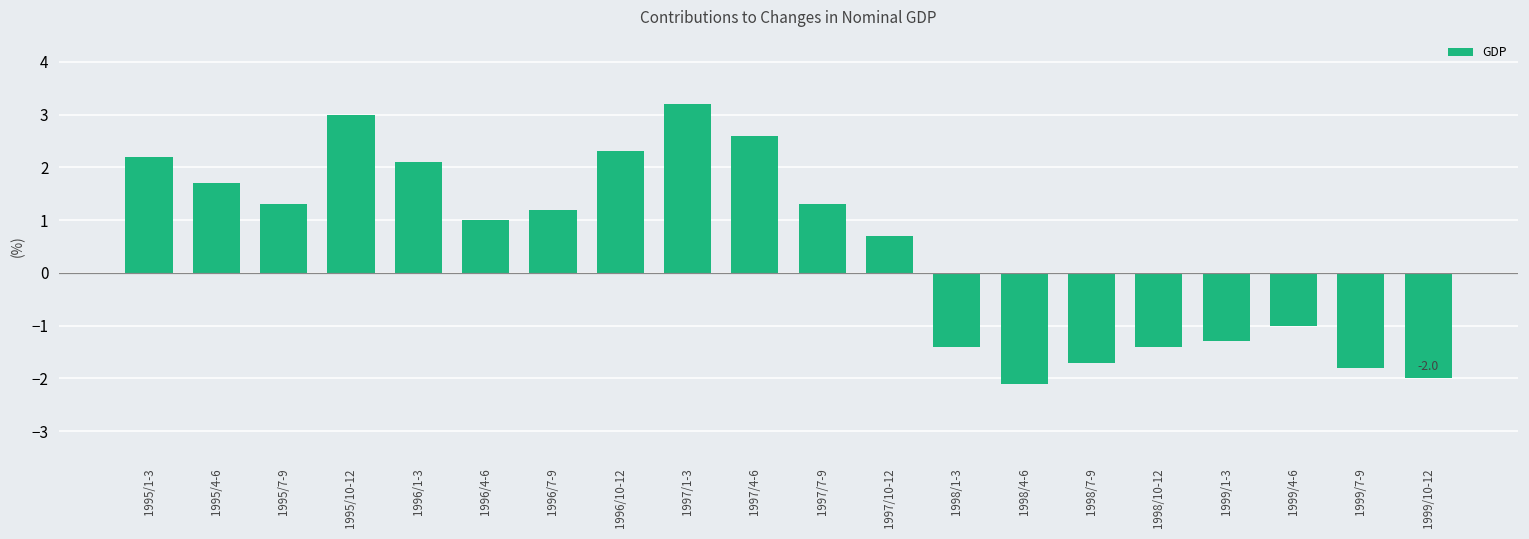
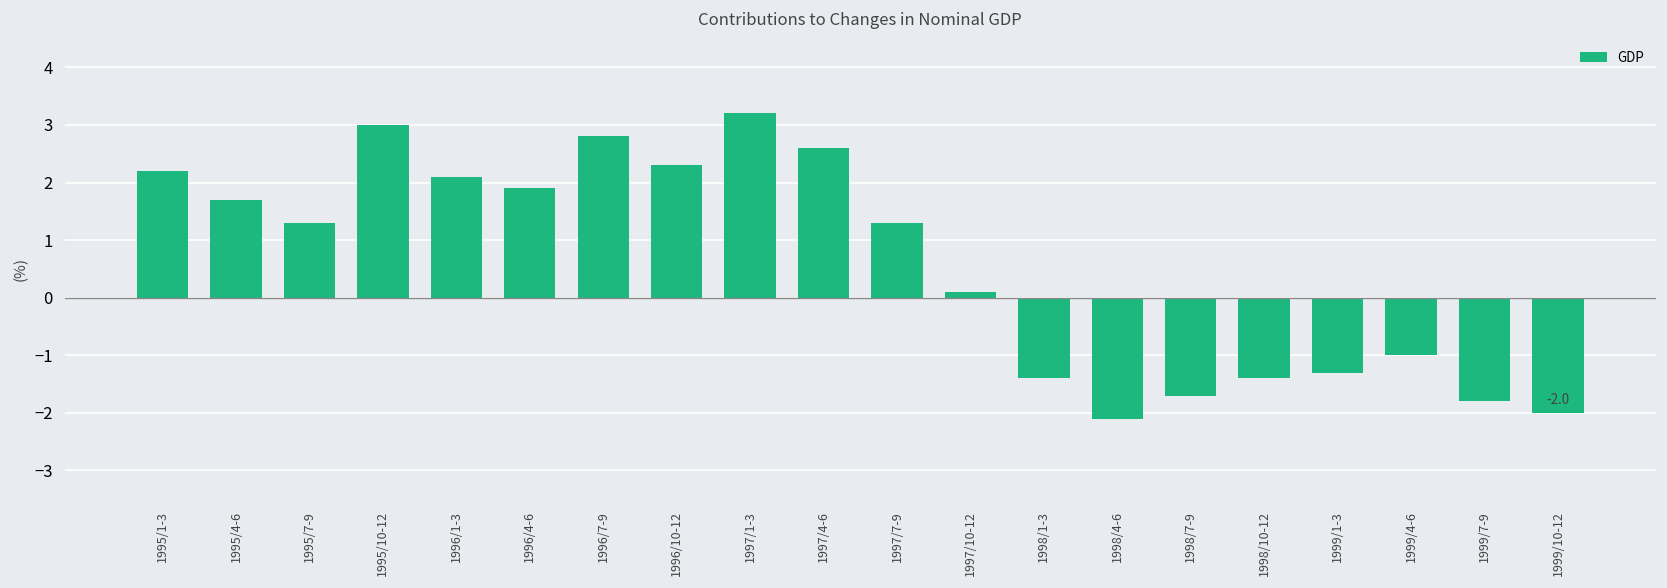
  {
    "1995/1-3": 2.2,
    "1995/4-6": 1.7,
    "1995/7-9": 1.3,
    "1995/10-12": 3.0,
    "1996/1-3": 2.1,
-   "1996/4-6": 1.0,
-   "1996/7-9": 1.2,
+   "1996/4-6": 1.9,
+   "1996/7-9": 2.8,
    "1996/10-12": 2.3,
    "1997/1-3": 3.2,
    "1997/4-6": 2.6,
    "1997/7-9": 1.3,
-   "1997/10-12": 0.7,
+   "1997/10-12": 0.1,
    "1998/1-3": -1.4,
    "1998/4-6": -2.1,
    "1998/7-9": -1.7,
    "1998/10-12": -1.4,
    "1999/1-3": -1.3,
    "1999/4-6": -1.0,
    "1999/7-9": -1.8
  }
